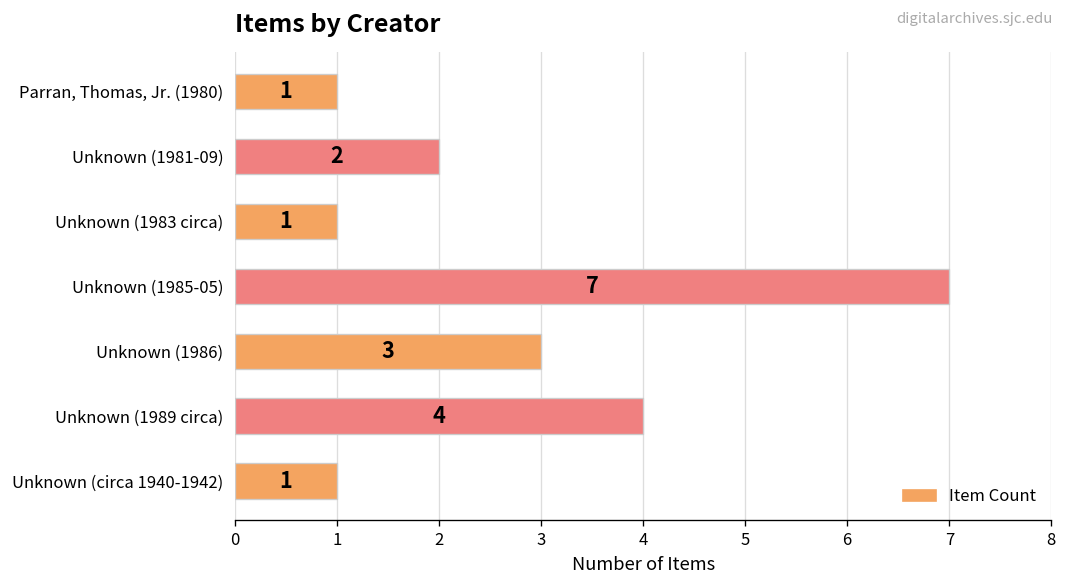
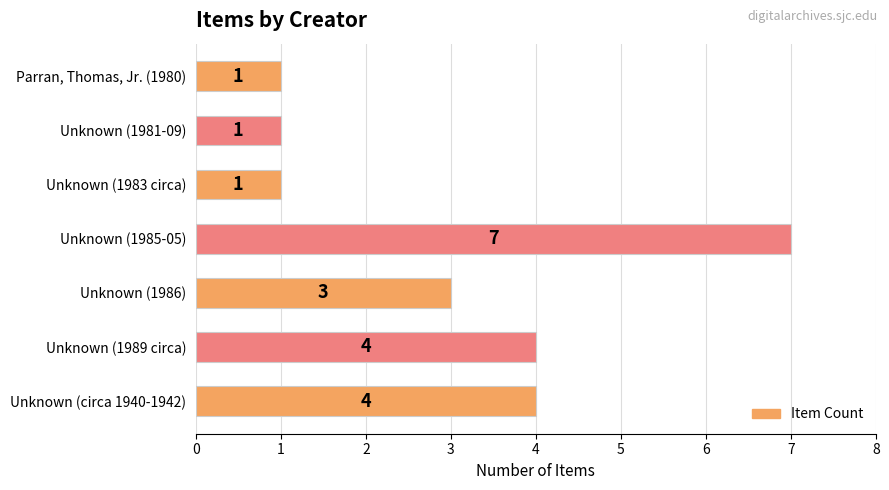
  {
    "Parran, Thomas, Jr. (1980)": 1,
-   "Unknown (1981-09)": 2,
+   "Unknown (1981-09)": 1,
    "Unknown (1983 circa)": 1,
    "Unknown (1985-05)": 7,
    "Unknown (1986)": 3,
    "Unknown (1989 circa)": 4,
-   "Unknown (circa 1940-1942)": 1
+   "Unknown (circa 1940-1942)": 4
  }
